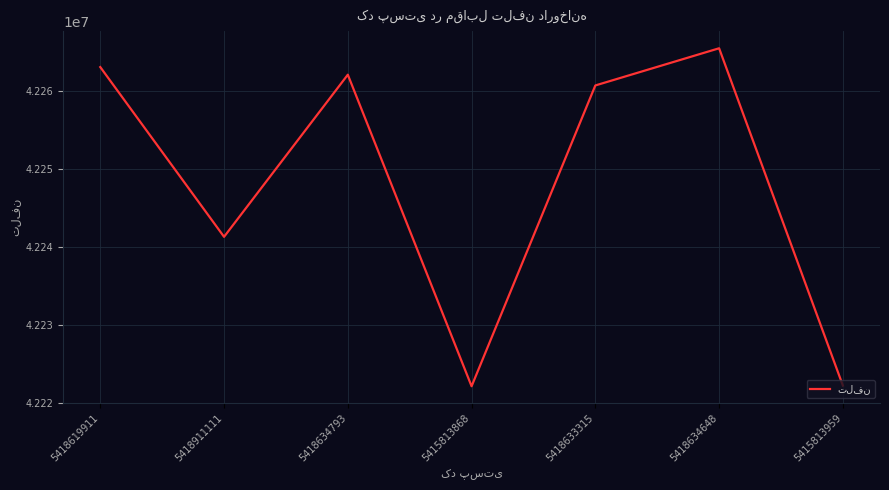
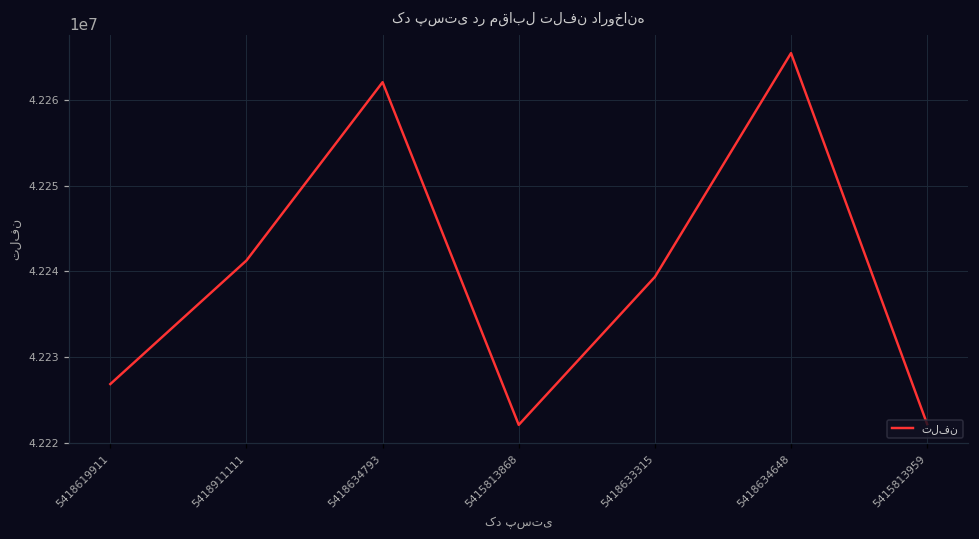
  {
-   "5418619911": 42263000,
+   "5418619911": 42227000,
    "5418911111": 42241000,
    "5418634793": 42262000,
    "5415813868": 42222000,
-   "5418633315": 42261000,
+   "5418633315": 42239000,
    "5418634648": 42265000
  }
